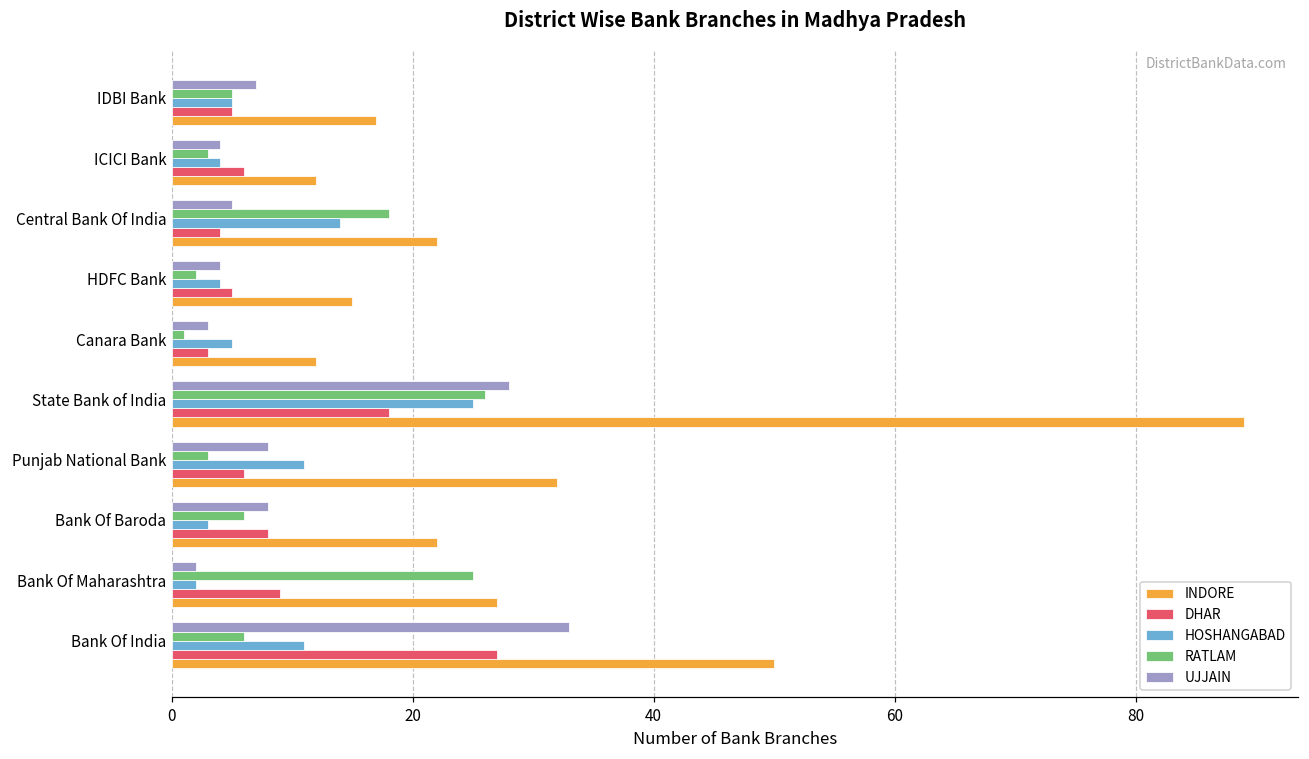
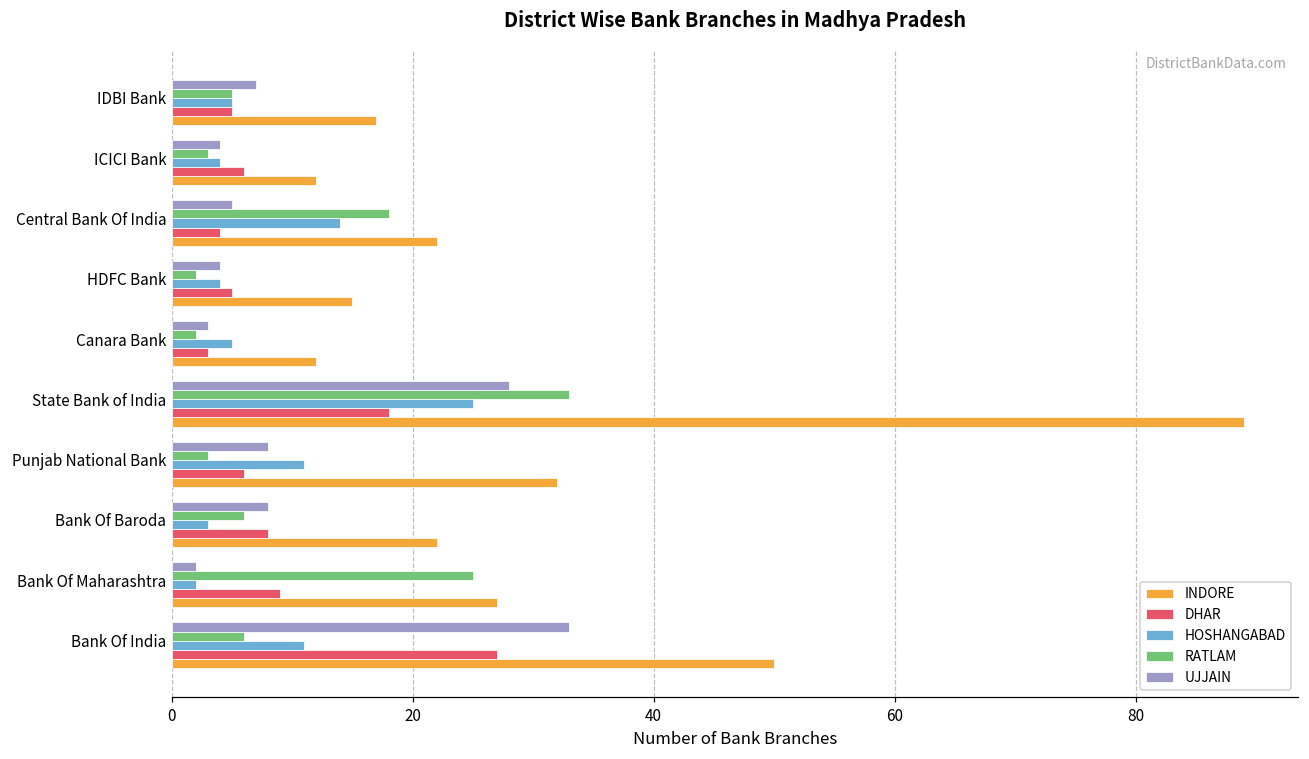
  {
    "INDORE": {
      "IDBI Bank": 17,
      "ICICI Bank": 12,
      "Central Bank Of India": 22,
      "HDFC Bank": 15,
      "Canara Bank": 12,
      "State Bank of India": 89,
      "Punjab National Bank": 32,
      "Bank Of Baroda": 22,
      "Bank Of Maharashtra": 27,
      "Bank Of India": 50
    },
    "DHAR": {
      "IDBI Bank": 5,
      "ICICI Bank": 6,
      "Central Bank Of India": 4,
      "HDFC Bank": 5,
      "Canara Bank": 3,
      "State Bank of India": 18,
      "Punjab National Bank": 6,
      "Bank Of Baroda": 8,
      "Bank Of Maharashtra": 9,
      "Bank Of India": 27
    },
    "RATLAM": {
      "IDBI Bank": 5,
      "ICICI Bank": 3,
      "Central Bank Of India": 18,
      "HDFC Bank": 2,
-     "Canara Bank": 1,
-     "State Bank of India": 26,
+     "Canara Bank": 2,
+     "State Bank of India": 33,
      "Punjab National Bank": 3,
      "Bank Of Baroda": 6,
      "Bank Of Maharashtra": 25,
      "Bank Of India": 6
    }
  }
